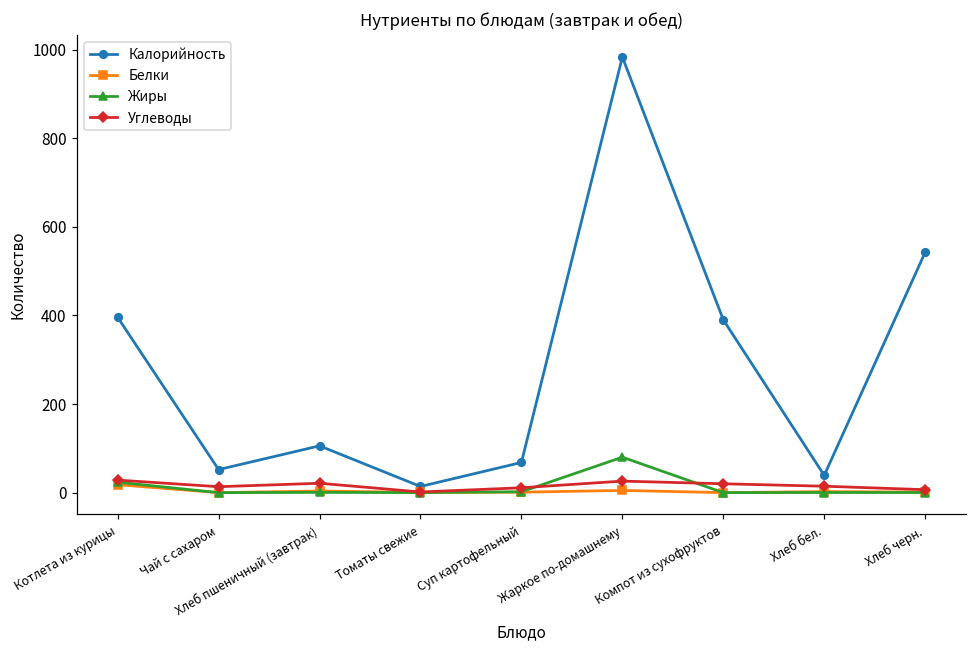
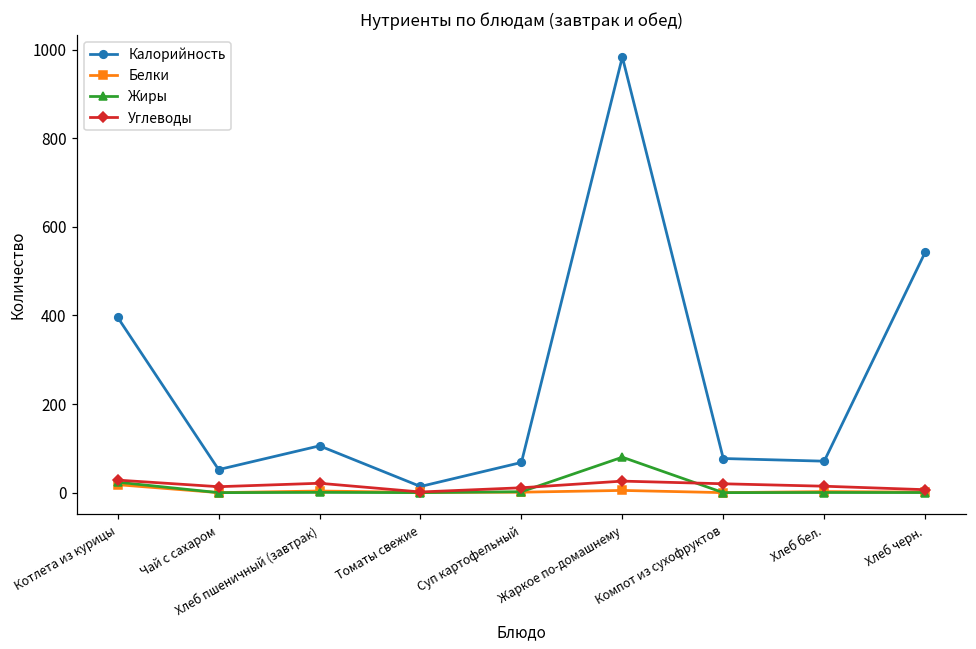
  {
    "Калорийность": {
      "Котлета из курицы": 400,
      "Чай с сахаром": 50,
      "Хлеб пшеничный (завтрак)": 110,
      "Томаты свежие": 10,
      "Суп картофельный": 70,
      "Жаркое по-домашнему": 980,
-     "Компот из сухофруктов": 390,
-     "Хлеб бел.": 40,
+     "Компот из сухофруктов": 80,
+     "Хлеб бел.": 70,
      "Хлеб черн.": 540
    },
    "Белки": {
      "Жаркое по-домашнему": 10
    },
    "Жиры": {
      "Жаркое по-домашнему": 80
    },
    "Углеводы": {
      "Чай с сахаром": 10,
      "Хлеб пшеничный (завтрак)": 20,
      "Суп картофельный": 10,
      "Жаркое по-домашнему": 30,
      "Компот из сухофруктов": 20,
      "Хлеб бел.": 10
    }
  }
